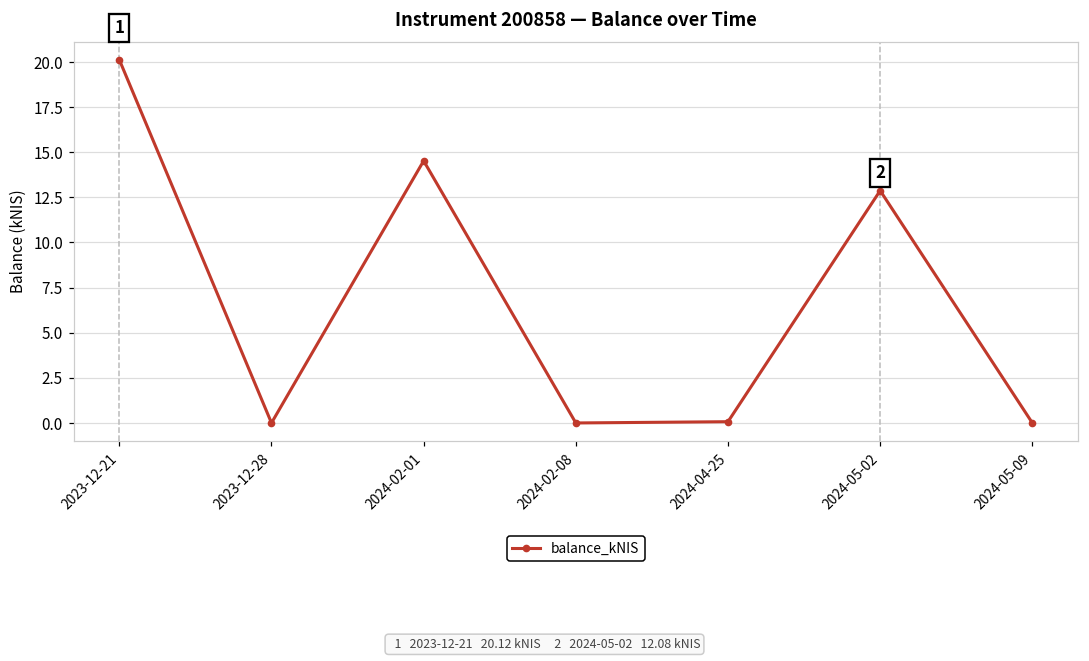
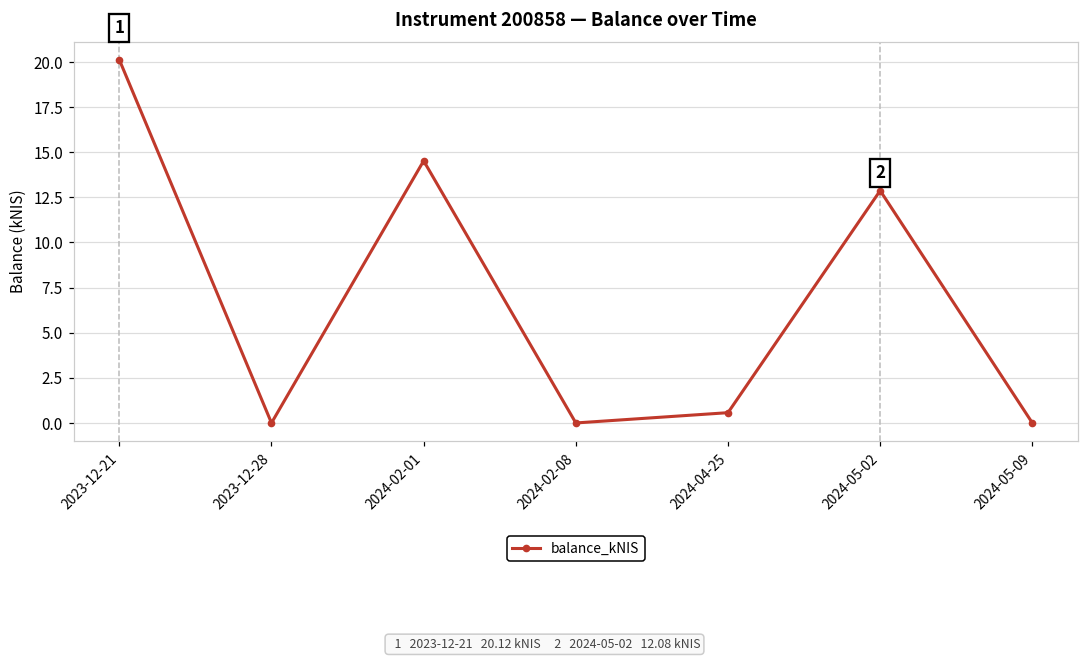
  {
    "2023-12-28": 0.0,
    "2024-02-01": 14.5,
    "2024-02-08": 0.0,
-   "2024-04-25": 0.1,
+   "2024-04-25": 0.6,
    "2024-05-09": 0.0
  }
